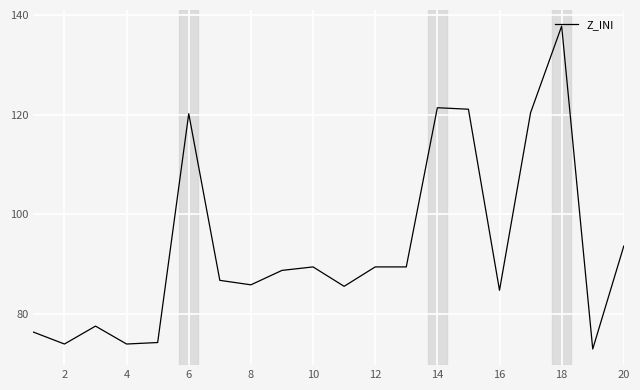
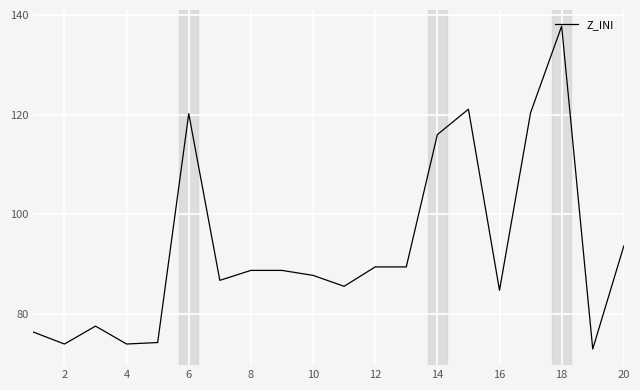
  {
    "2": 74,
    "4": 74,
    "6": 120,
-   "8": 86,
-   "10": 89,
+   "8": 89,
+   "10": 88,
    "12": 89,
-   "14": 121,
+   "14": 116,
    "16": 85,
    "18": 138,
    "20": 94
  }
